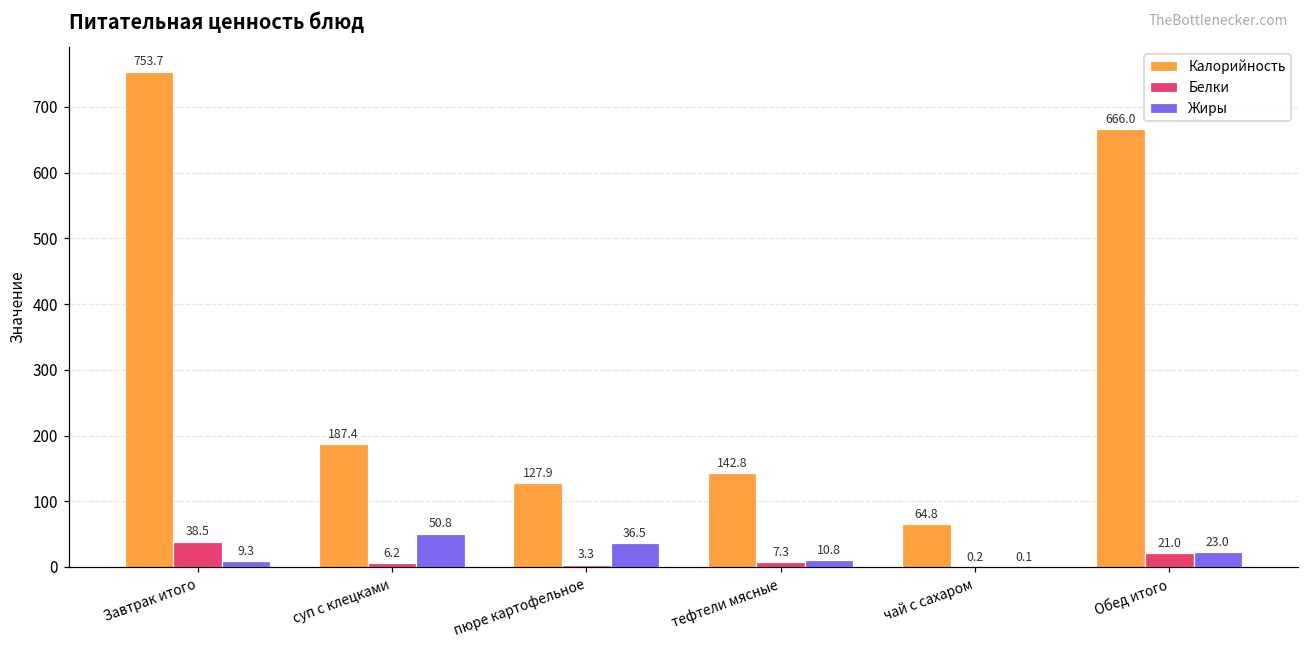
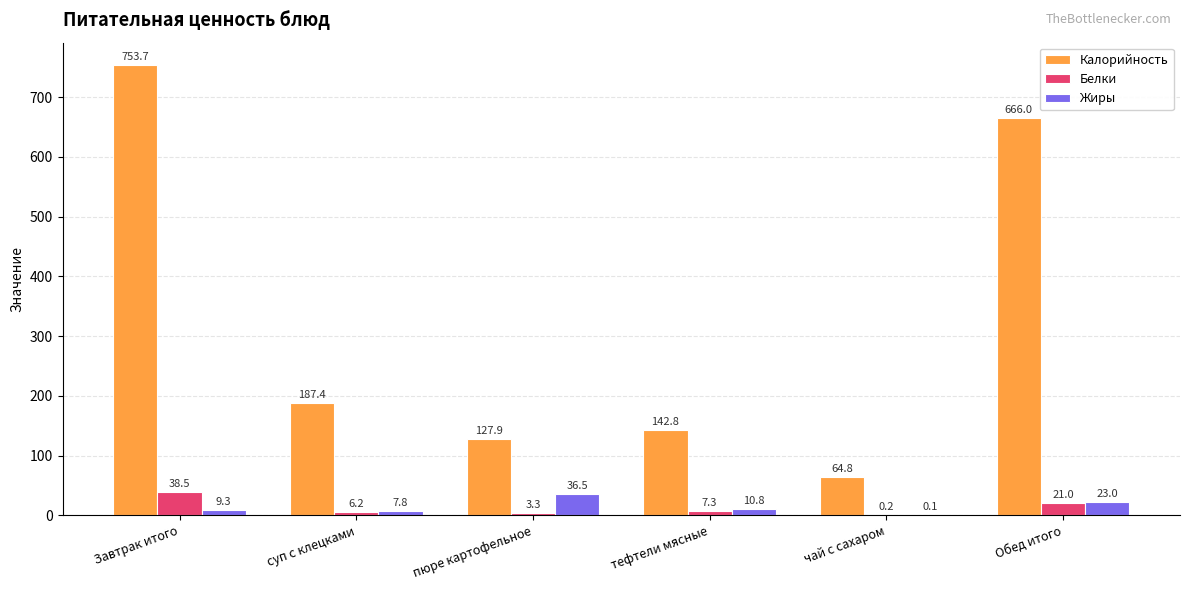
  {
    "Калорийность": {
      "Завтрак итого": 753.7,
      "суп с клецками": 187.4,
      "пюре картофельное": 127.9,
      "тефтели мясные": 142.8,
      "чай с сахаром": 64.8,
      "Обед итого": 666.0
    },
    "Белки": {
      "Завтрак итого": 38.5,
      "суп с клецками": 6.2,
      "пюре картофельное": 3.3,
      "тефтели мясные": 7.3,
      "чай с сахаром": 0.2,
      "Обед итого": 21.0
    },
    "Жиры": {
      "Завтрак итого": 9.3,
-     "суп с клецками": 50.8,
+     "суп с клецками": 7.8,
      "пюре картофельное": 36.5,
      "тефтели мясные": 10.8,
      "чай с сахаром": 0.1,
      "Обед итого": 23.0
    }
  }
